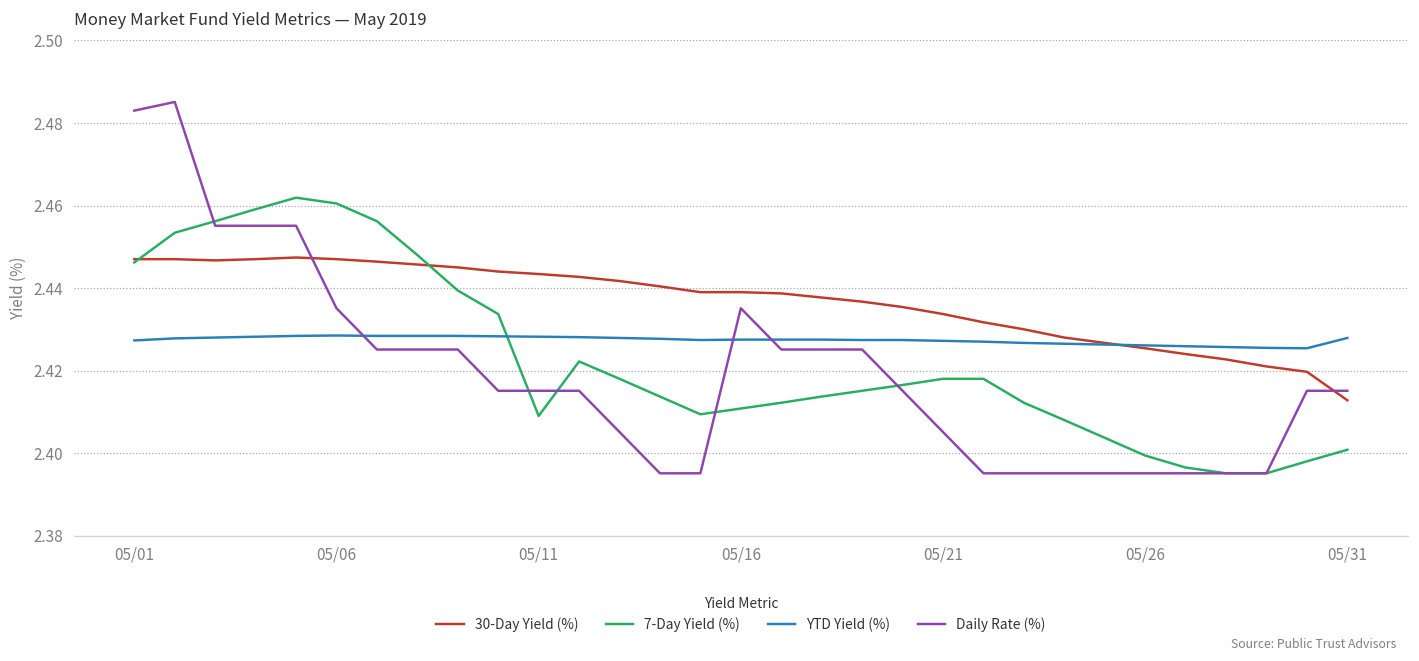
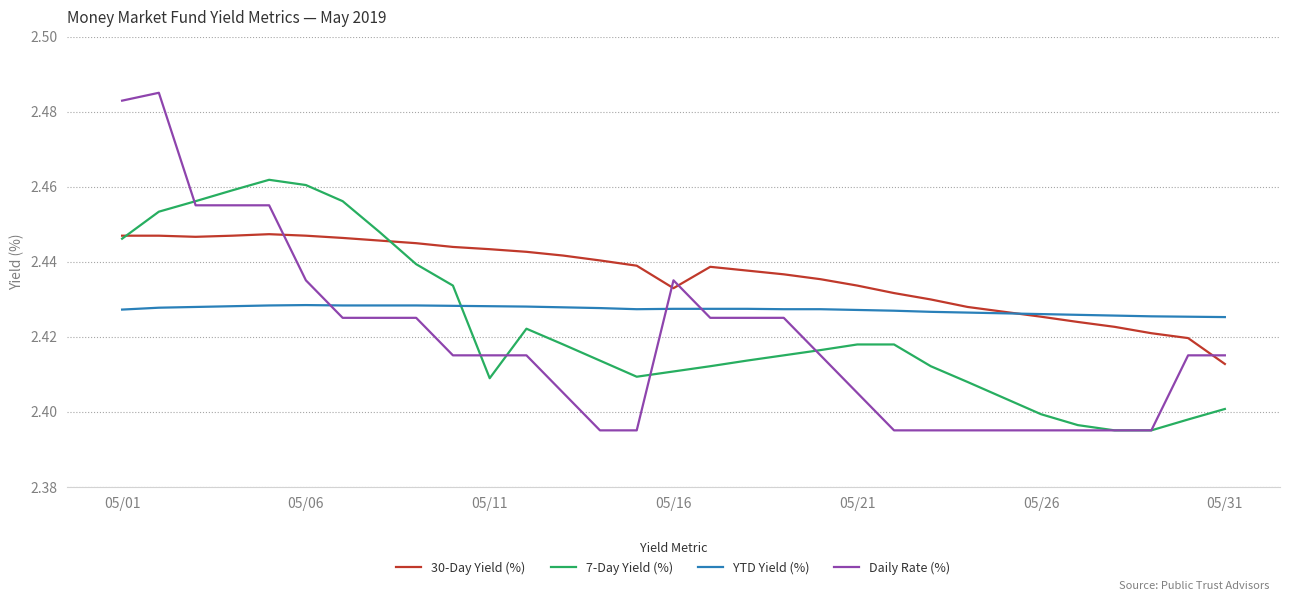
  {
    "30-Day Yield (%)": {
      "05/01": 2.447,
      "05/06": 2.447,
      "05/11": 2.443,
-     "05/16": 2.439,
+     "05/16": 2.433,
      "05/21": 2.434,
      "05/26": 2.425,
      "05/31": 2.413
    },
    "7-Day Yield (%)": {
      "05/01": 2.446,
      "05/06": 2.461,
      "05/11": 2.409,
      "05/16": 2.411,
      "05/21": 2.418,
      "05/26": 2.399,
      "05/31": 2.401
    },
    "YTD Yield (%)": {
      "05/01": 2.427,
      "05/06": 2.429,
      "05/11": 2.428,
      "05/16": 2.428,
      "05/21": 2.427,
      "05/26": 2.426,
-     "05/31": 2.428
+     "05/31": 2.425
    },
    "Daily Rate (%)": {
      "05/01": 2.483,
      "05/06": 2.435,
      "05/11": 2.415,
      "05/16": 2.435,
      "05/21": 2.405,
      "05/26": 2.395,
      "05/31": 2.415
    }
  }
